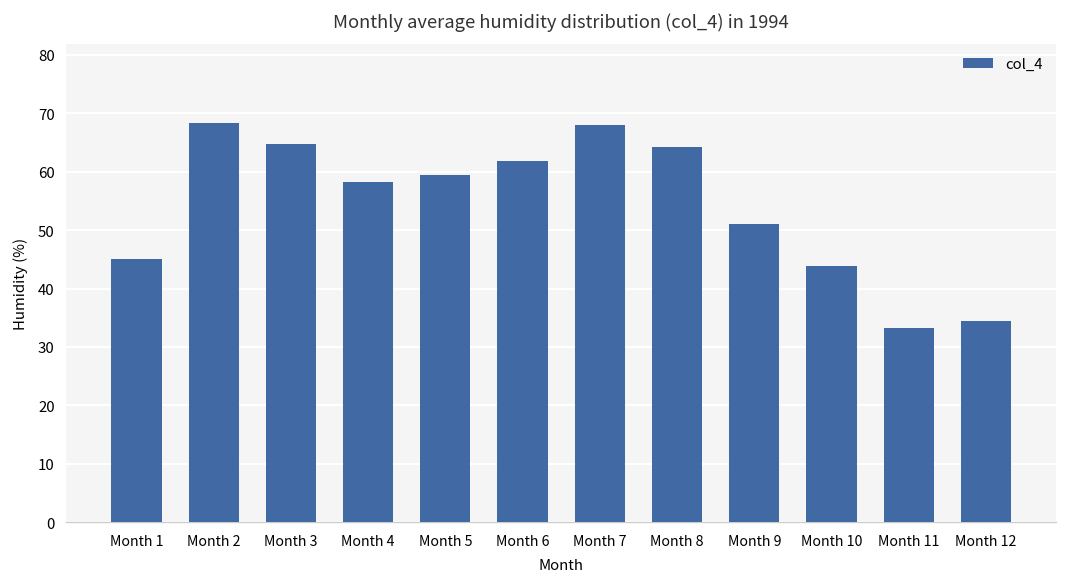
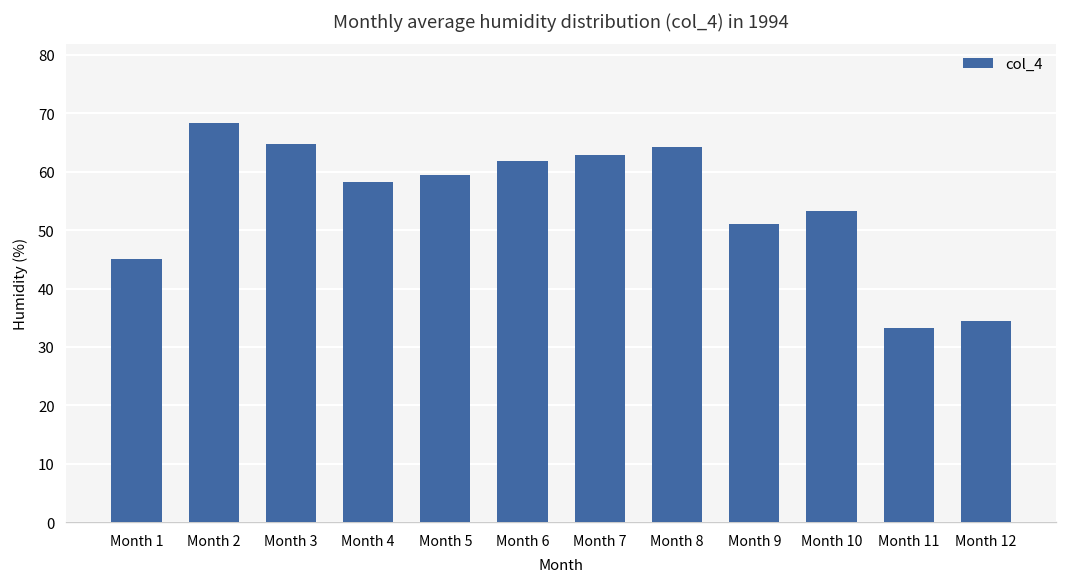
  {
    "Month 1": 45,
    "Month 2": 68,
    "Month 3": 65,
    "Month 4": 58,
    "Month 5": 60,
    "Month 6": 62,
-   "Month 7": 68,
+   "Month 7": 63,
    "Month 8": 64,
    "Month 9": 51,
-   "Month 10": 44,
+   "Month 10": 53,
    "Month 11": 33,
    "Month 12": 35
  }
